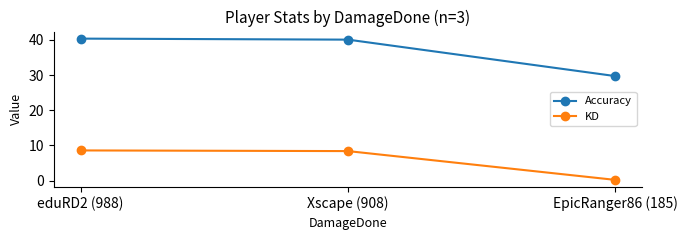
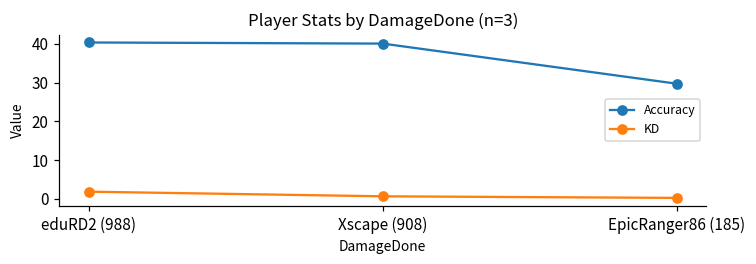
  {
    "Accuracy": {
      "eduRD2 (988)": 40,
      "Xscape (908)": 40,
      "EpicRanger86 (185)": 30
    },
    "KD": {
-     "eduRD2 (988)": 9,
-     "Xscape (908)": 8,
+     "eduRD2 (988)": 2,
+     "Xscape (908)": 1,
      "EpicRanger86 (185)": 0
    }
  }
